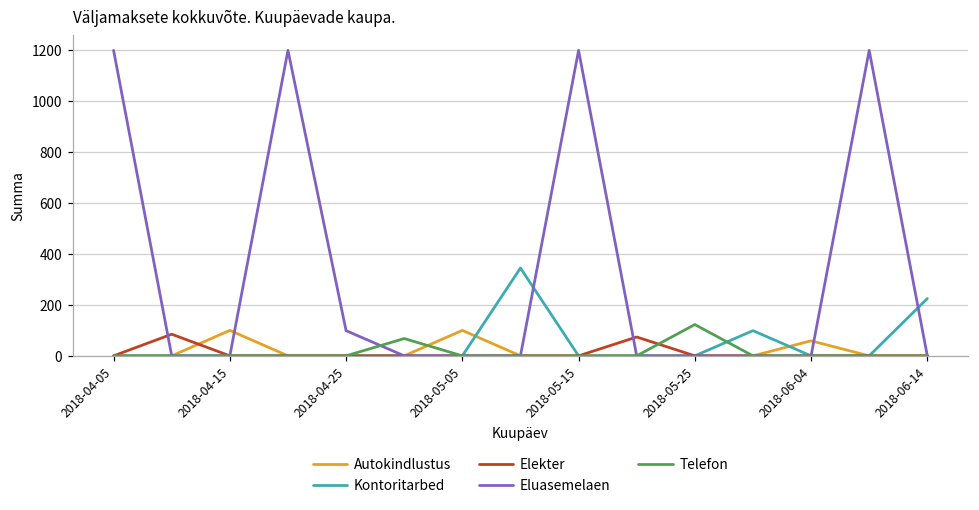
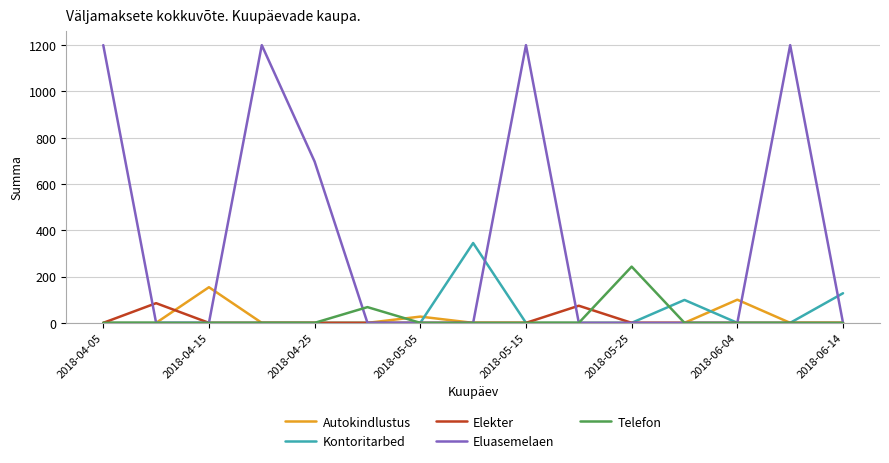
  {
    "Autokindlustus": {
-     "2018-04-15": 100,
-     "2018-05-05": 100,
-     "2018-06-04": 60
+     "2018-04-15": 150,
+     "2018-05-05": 30,
+     "2018-06-04": 100
    },
    "Kontoritarbed": {
-     "2018-06-14": 230
+     "2018-06-14": 130
    },
    "Eluasemelaen": {
      "2018-04-05": 1200,
-     "2018-04-25": 100,
+     "2018-04-25": 700,
      "2018-05-15": 1200
    },
    "Telefon": {
-     "2018-05-25": 120
+     "2018-05-25": 240
    }
  }
